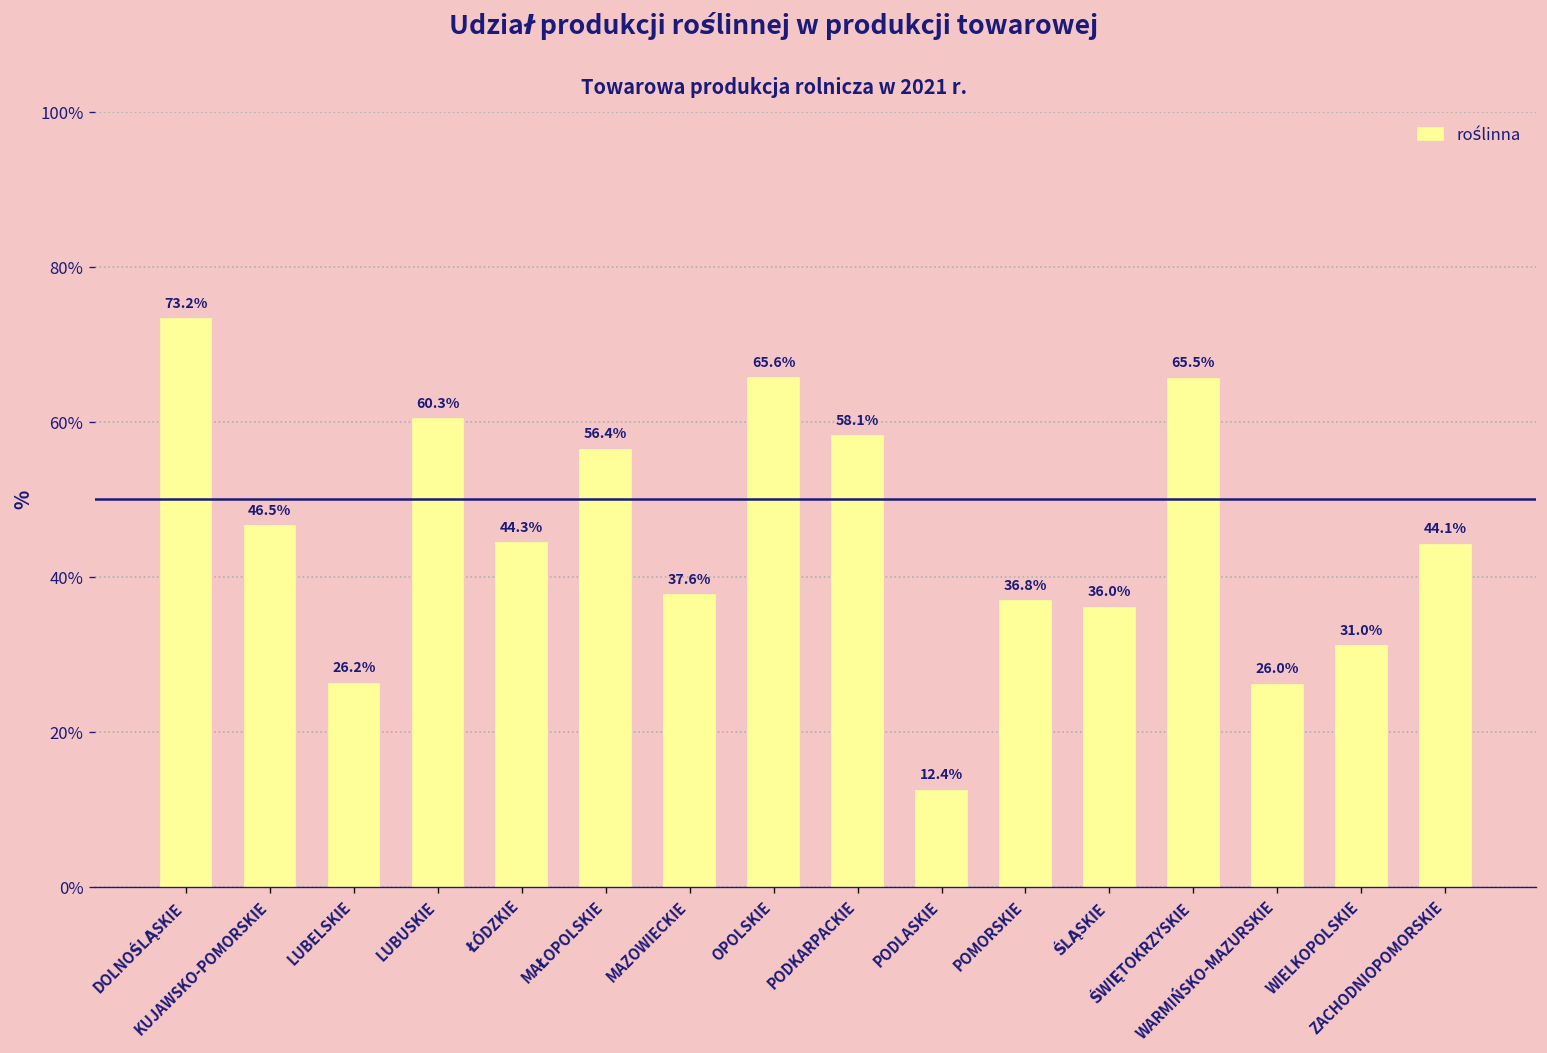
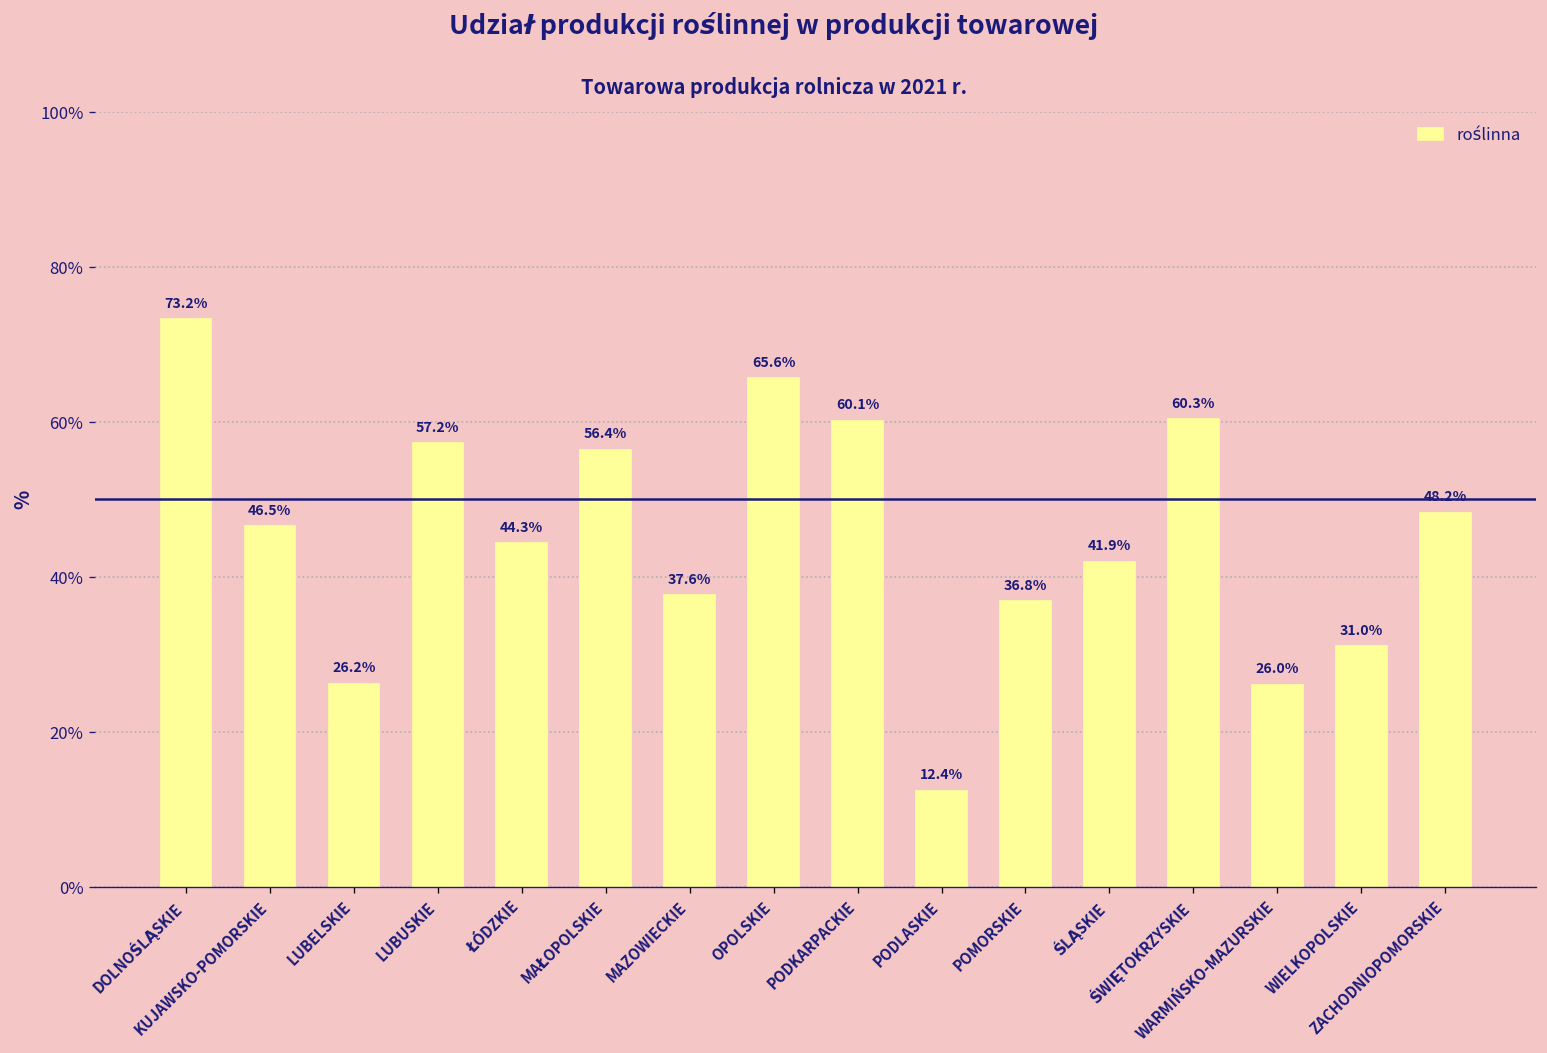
  {
    "DOLNOŚLĄSKIE": "73.2%",
    "KUJAWSKO-POMORSKIE": "46.5%",
    "LUBELSKIE": "26.2%",
-   "LUBUSKIE": "60.3%",
+   "LUBUSKIE": "57.2%",
    "ŁÓDZKIE": "44.3%",
    "MAŁOPOLSKIE": "56.4%",
    "MAZOWIECKIE": "37.6%",
    "OPOLSKIE": "65.6%",
-   "PODKARPACKIE": "58.1%",
+   "PODKARPACKIE": "60.1%",
    "PODLASKIE": "12.4%",
    "POMORSKIE": "36.8%",
-   "ŚLĄSKIE": "36.0%",
-   "ŚWIĘTOKRZYSKIE": "65.5%",
+   "ŚLĄSKIE": "41.9%",
+   "ŚWIĘTOKRZYSKIE": "60.3%",
    "WARMIŃSKO-MAZURSKIE": "26.0%",
    "WIELKOPOLSKIE": "31.0%",
-   "ZACHODNIOPOMORSKIE": "44.1%"
+   "ZACHODNIOPOMORSKIE": "48.2%"
  }
